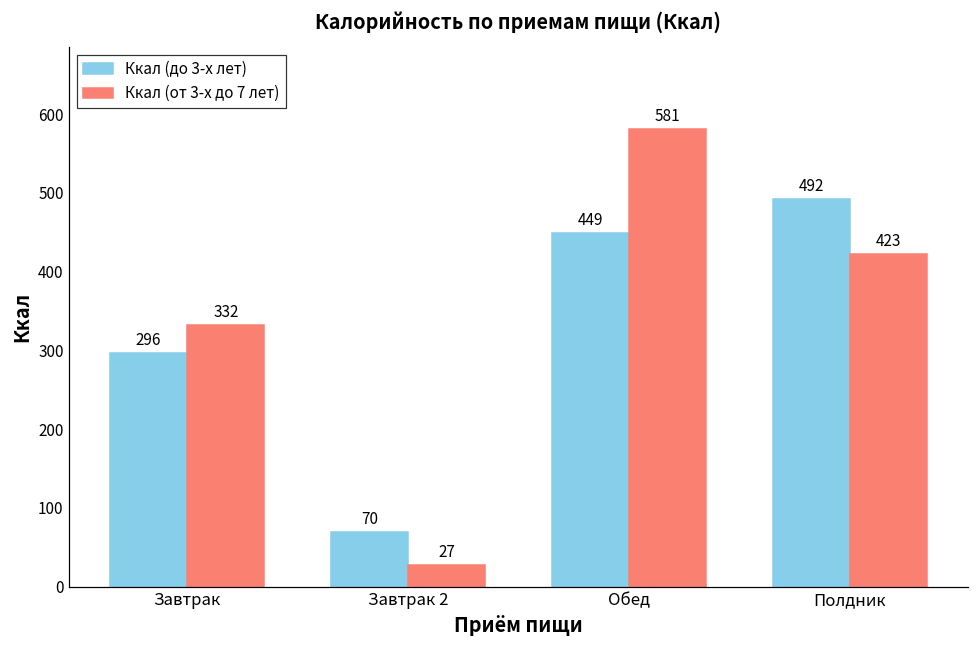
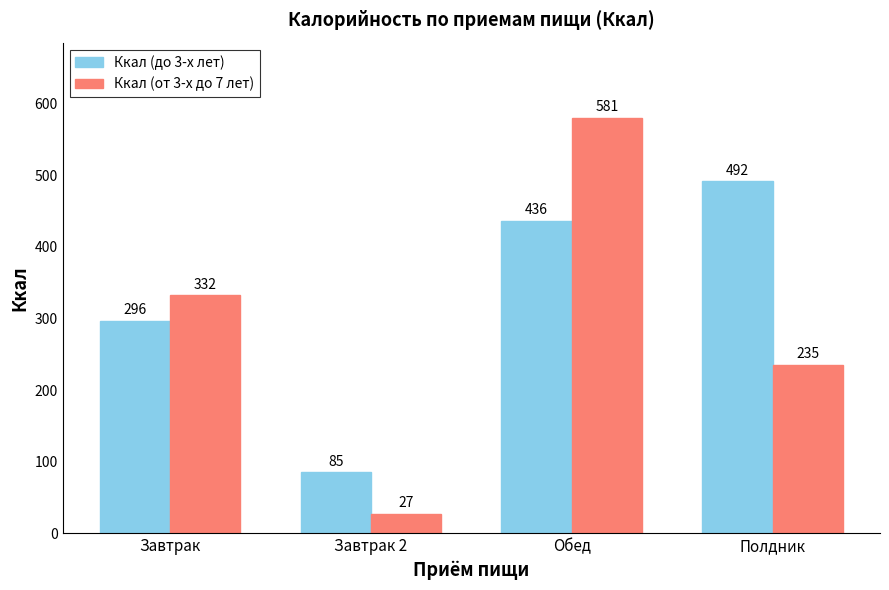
  {
    "Ккал (до 3-х лет)": {
      "Завтрак": 296,
-     "Завтрак 2": 70,
-     "Обед": 449,
+     "Завтрак 2": 85,
+     "Обед": 436,
      "Полдник": 492
    },
    "Ккал (от 3-х до 7 лет)": {
      "Завтрак": 332,
      "Завтрак 2": 27,
      "Обед": 581,
-     "Полдник": 423
+     "Полдник": 235
    }
  }
